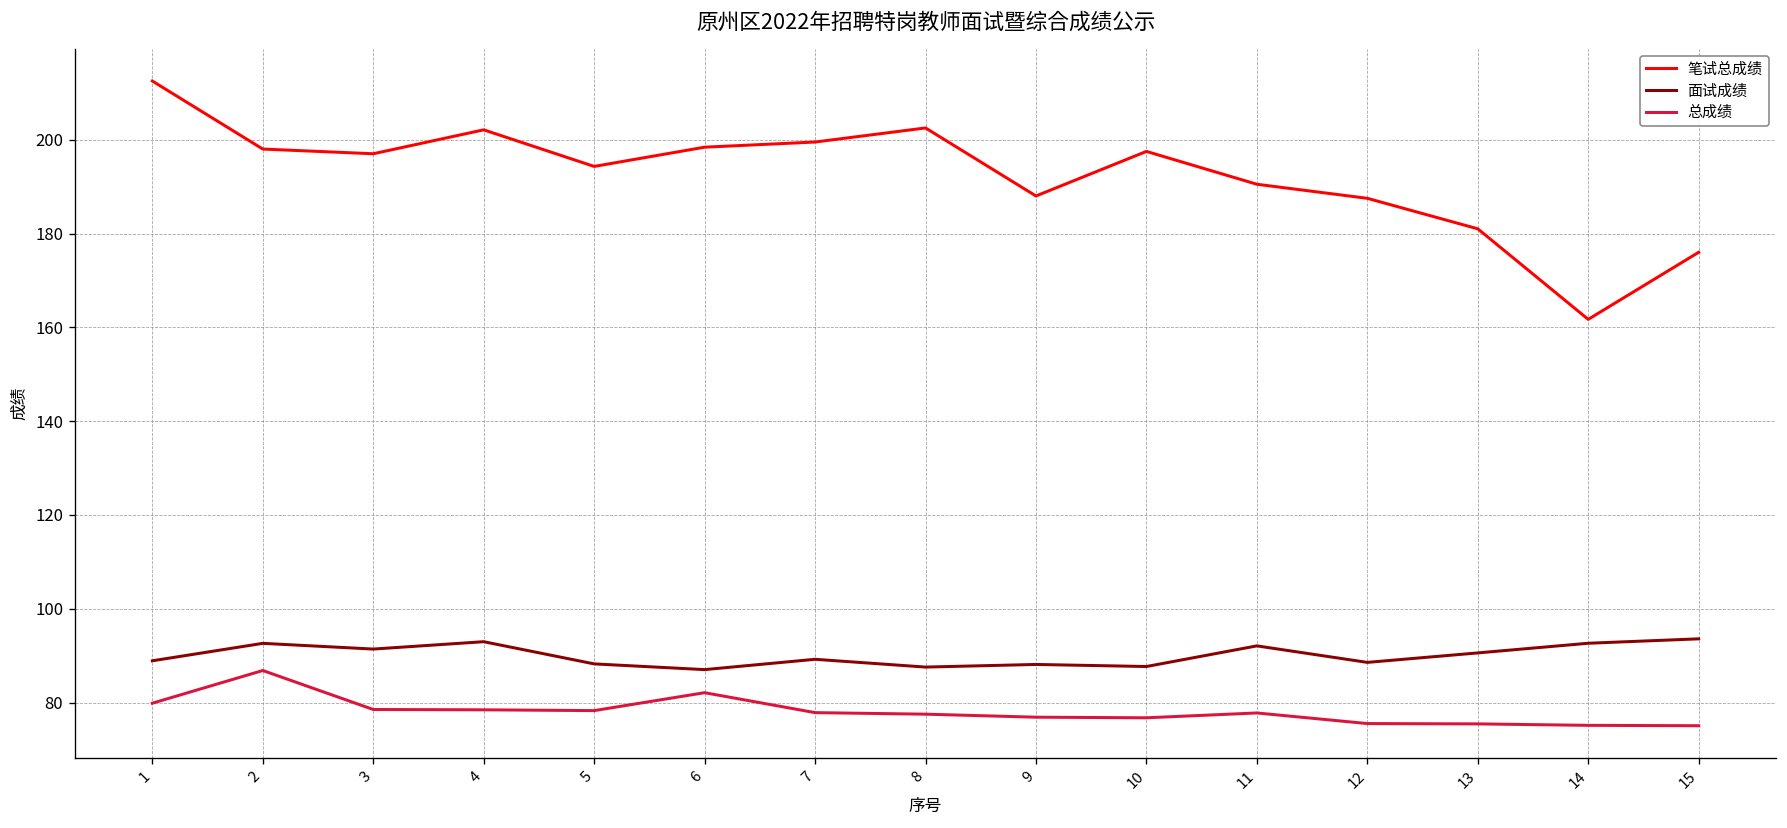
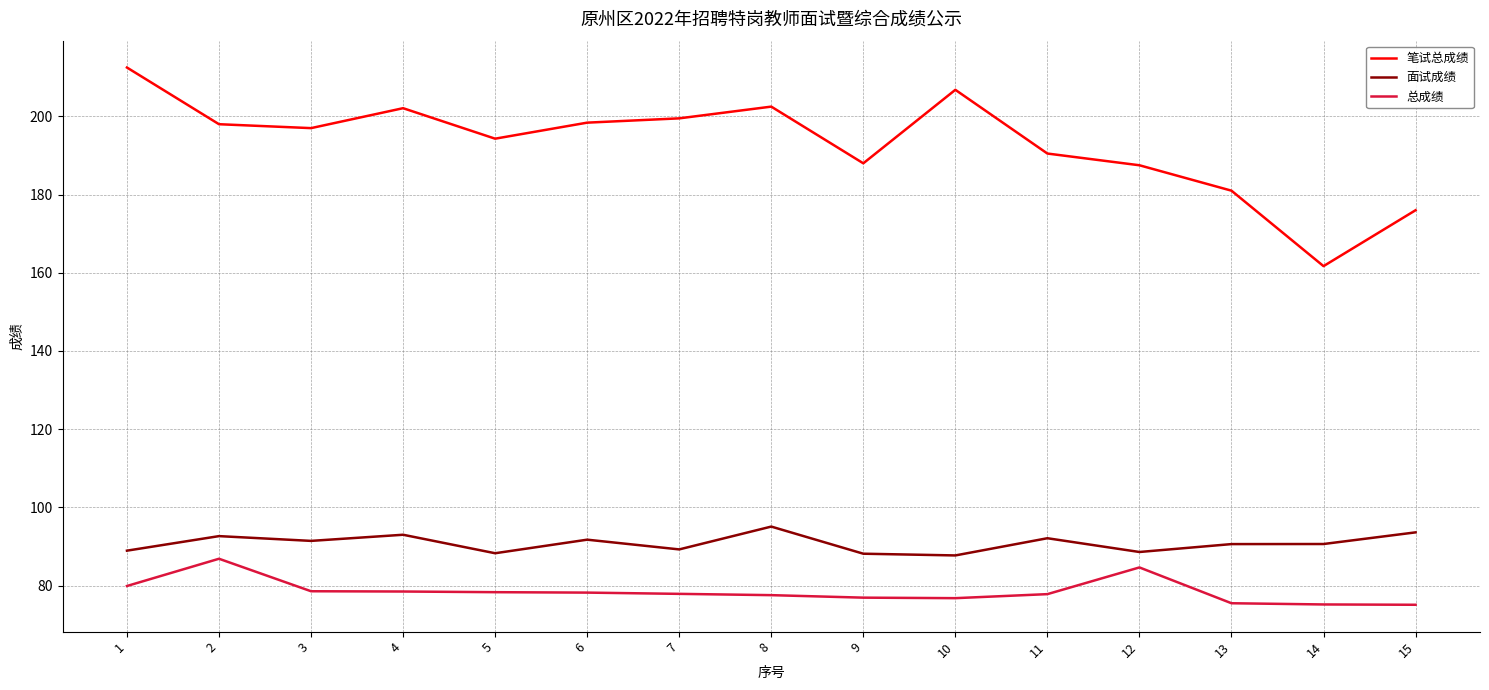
  {
    "笔试总成绩": {
      "1": 213,
      "2": 198,
      "3": 197,
      "4": 202,
      "5": 194,
      "6": 198,
      "7": 200,
      "8": 203,
      "9": 188,
-     "10": 198,
+     "10": 207,
      "11": 191,
      "12": 188,
      "13": 181,
      "14": 162,
      "15": 176
    },
    "面试成绩": {
      "1": 89,
      "2": 93,
      "3": 91,
      "4": 93,
      "5": 88,
-     "6": 87,
+     "6": 92,
      "7": 89,
-     "8": 88,
+     "8": 95,
      "9": 88,
      "10": 88,
      "11": 92,
      "12": 89,
      "13": 91,
-     "14": 93,
+     "14": 91,
      "15": 94
    },
    "总成绩": {
      "1": 80,
      "2": 87,
      "3": 79,
      "4": 78,
      "5": 78,
-     "6": 82,
+     "6": 78,
      "7": 78,
      "8": 78,
      "9": 77,
      "10": 77,
      "11": 78,
-     "12": 76,
+     "12": 85,
      "13": 75,
      "14": 75,
      "15": 75
    }
  }
